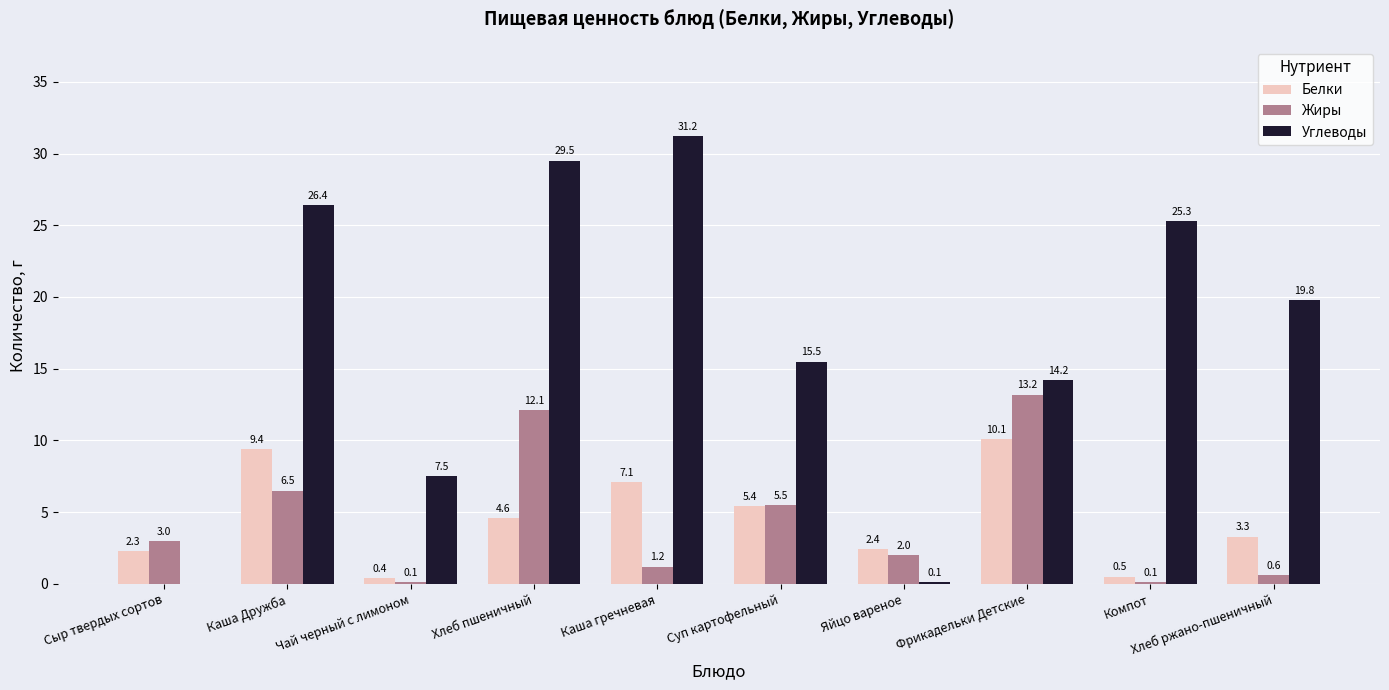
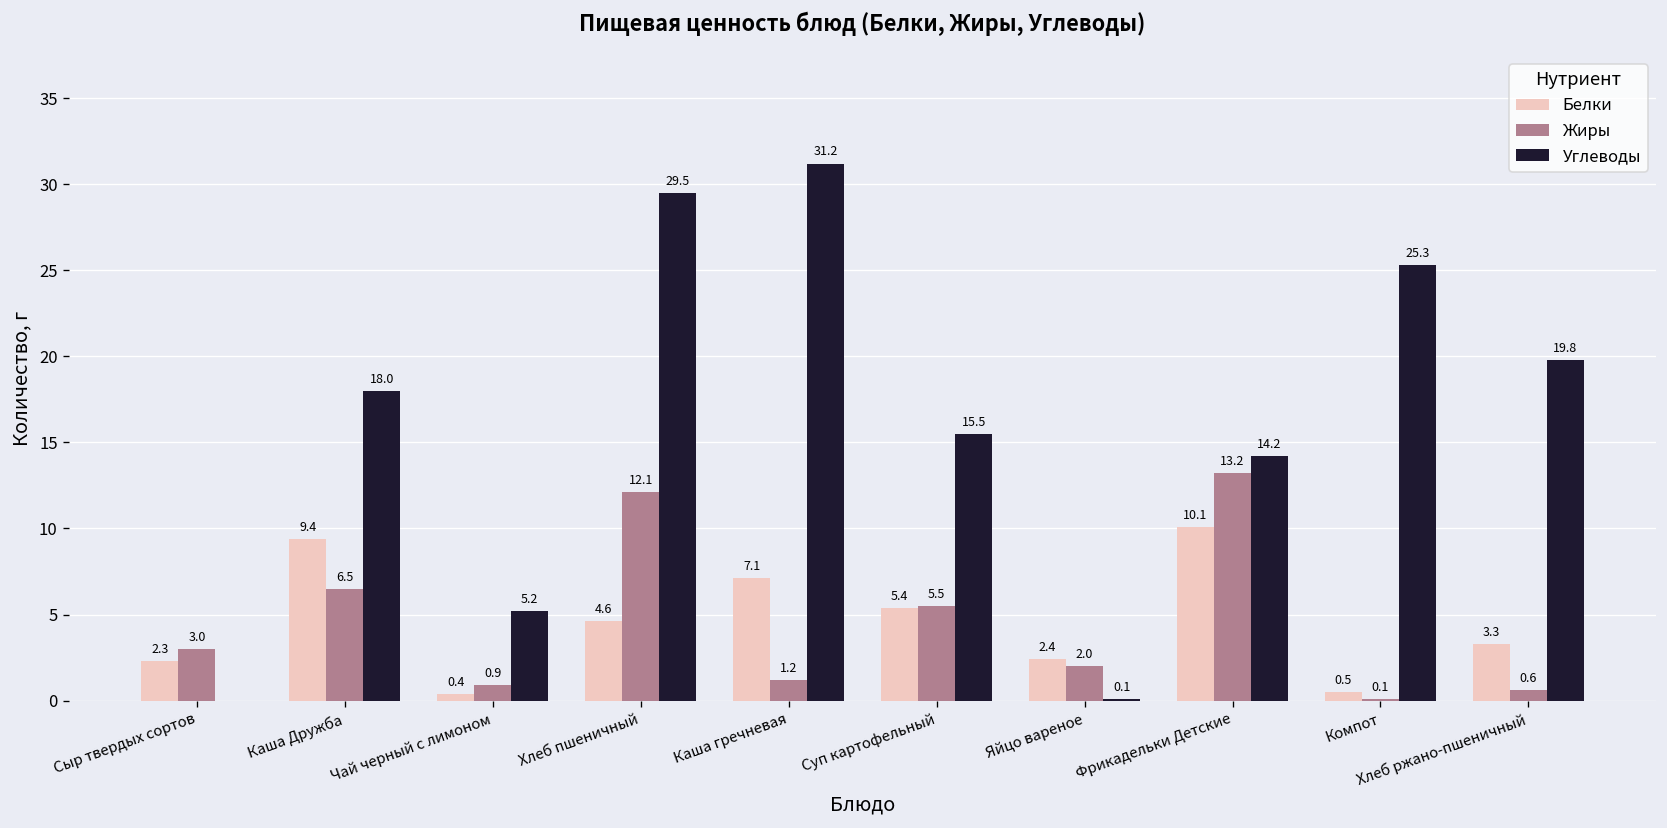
  {
    "Белки": {
      "Сыр твердых сортов": 2.3,
      "Каша Дружба": 9.4,
      "Чай черный с лимоном": 0.4,
      "Хлеб пшеничный": 4.6,
      "Каша гречневая": 7.1,
      "Суп картофельный": 5.4,
      "Яйцо вареное": 2.4,
      "Фрикадельки Детские": 10.1,
      "Компот": 0.5,
      "Хлеб ржано-пшеничный": 3.3
    },
    "Жиры": {
      "Сыр твердых сортов": 3.0,
      "Каша Дружба": 6.5,
-     "Чай черный с лимоном": 0.1,
+     "Чай черный с лимоном": 0.9,
      "Хлеб пшеничный": 12.1,
      "Каша гречневая": 1.2,
      "Суп картофельный": 5.5,
      "Яйцо вареное": 2.0,
      "Фрикадельки Детские": 13.2,
      "Компот": 0.1,
      "Хлеб ржано-пшеничный": 0.6
    },
    "Углеводы": {
-     "Каша Дружба": 26.4,
-     "Чай черный с лимоном": 7.5,
+     "Каша Дружба": 18.0,
+     "Чай черный с лимоном": 5.2,
      "Хлеб пшеничный": 29.5,
      "Каша гречневая": 31.2,
      "Суп картофельный": 15.5,
      "Яйцо вареное": 0.1,
      "Фрикадельки Детские": 14.2,
      "Компот": 25.3,
      "Хлеб ржано-пшеничный": 19.8
    }
  }
